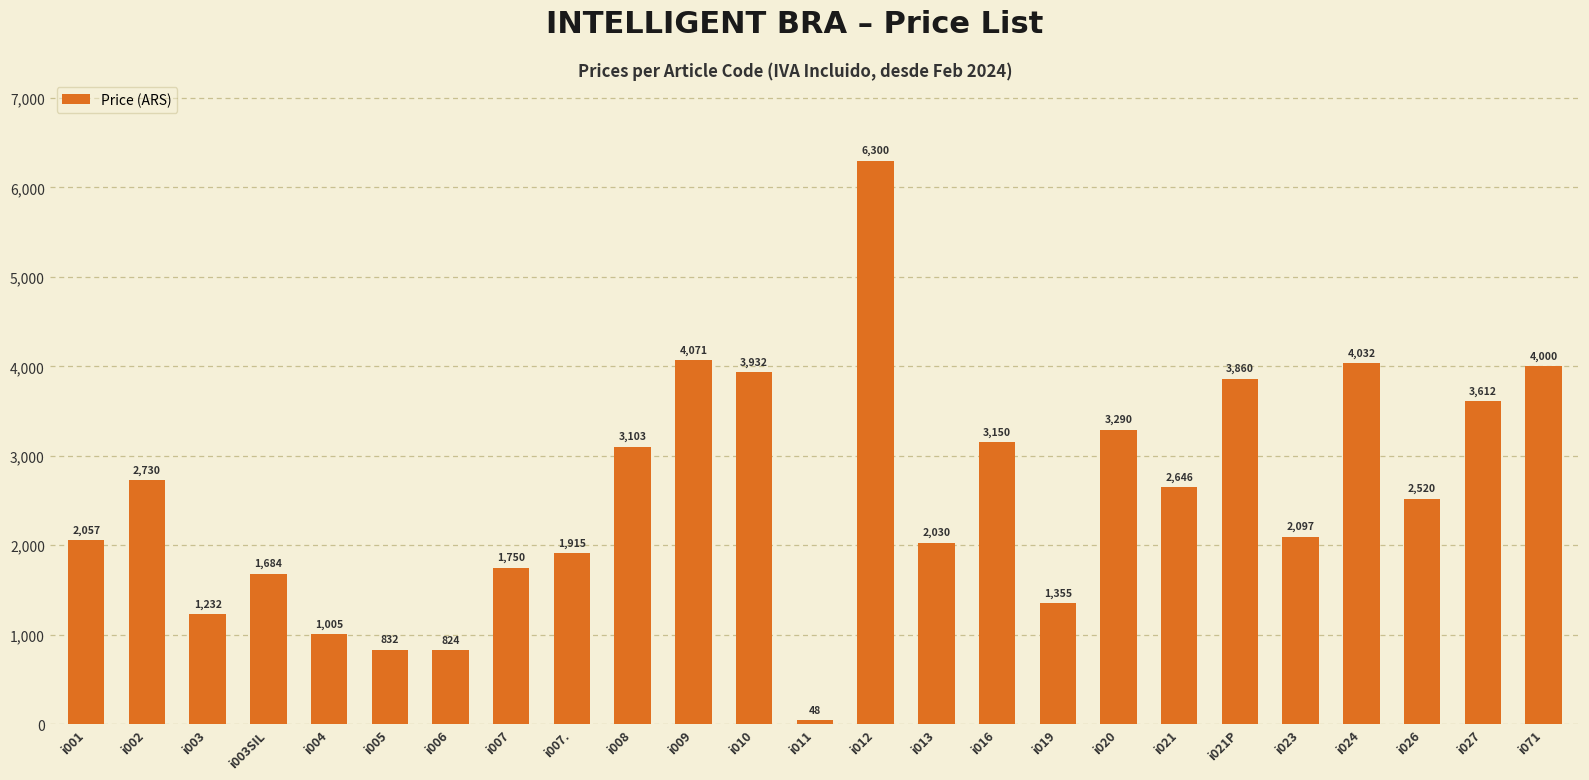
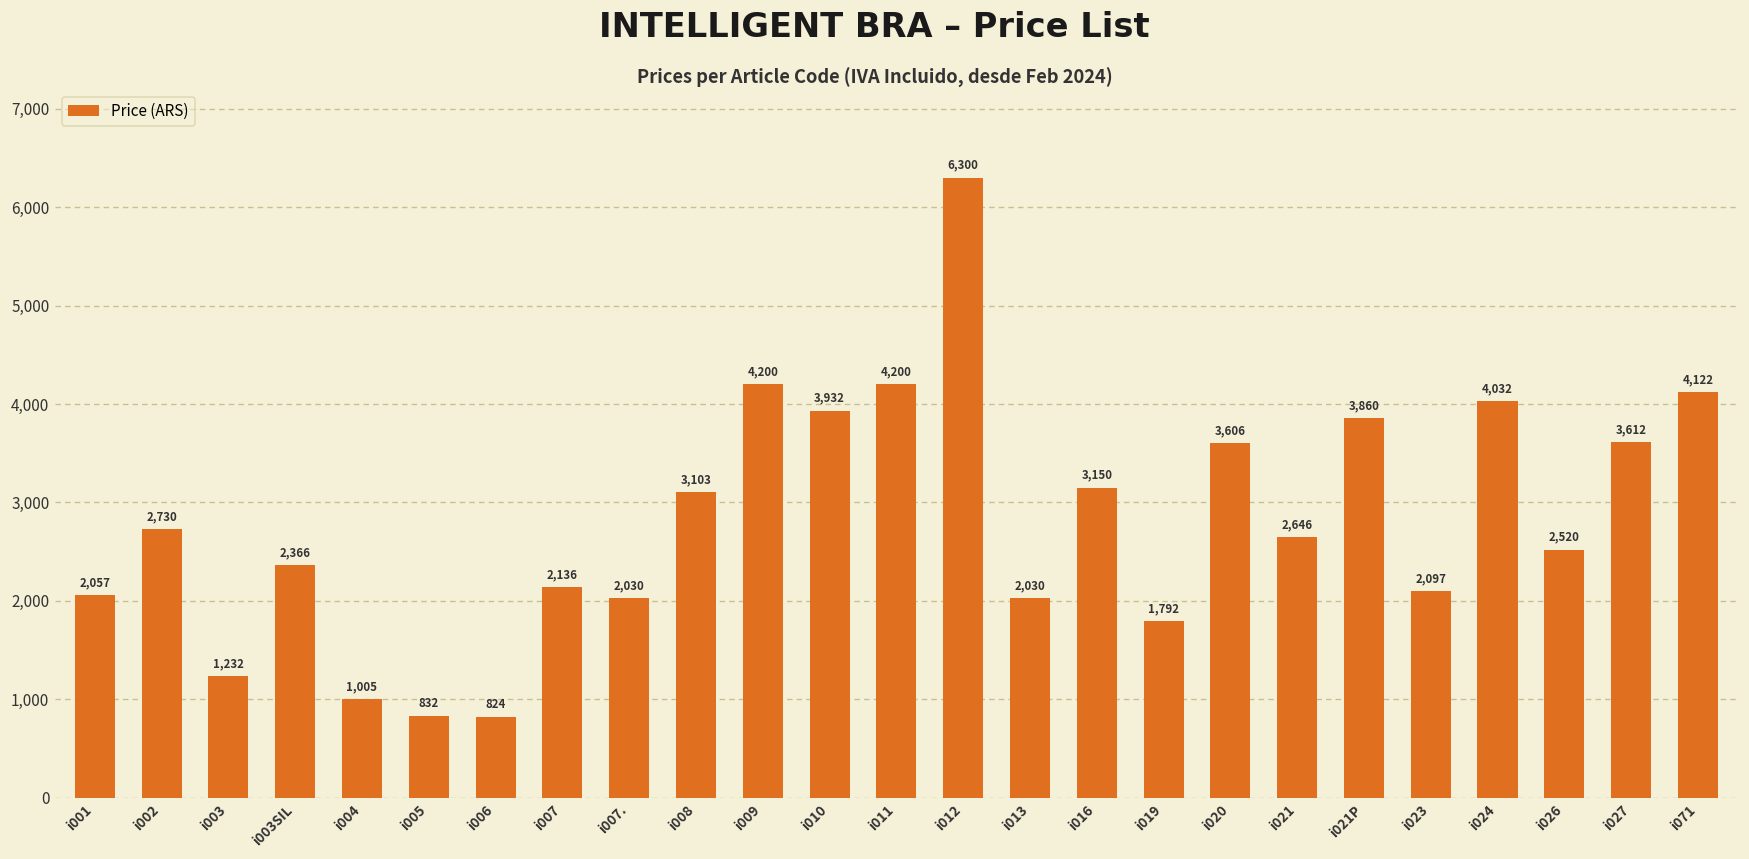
  {
    "i001": "2,057",
    "i002": "2,730",
    "i003": "1,232",
-   "i003SIL": "1,684",
+   "i003SIL": "2,366",
    "i004": "1,005",
    "i005": "832",
    "i006": "824",
-   "i007": "1,750",
-   "i007.": "1,915",
+   "i007": "2,136",
+   "i007.": "2,030",
    "i008": "3,103",
-   "i009": "4,071",
+   "i009": "4,200",
    "i010": "3,932",
-   "i011": "48",
+   "i011": "4,200",
    "i012": "6,300",
    "i013": "2,030",
    "i016": "3,150",
-   "i019": "1,355",
-   "i020": "3,290",
+   "i019": "1,792",
+   "i020": "3,606",
    "i021": "2,646",
    "i021P": "3,860",
    "i023": "2,097",
    "i024": "4,032",
    "i026": "2,520",
    "i027": "3,612",
-   "i071": "4,000"
+   "i071": "4,122"
  }
